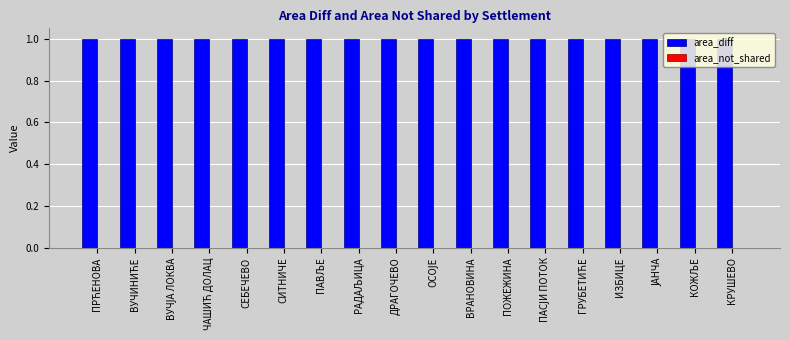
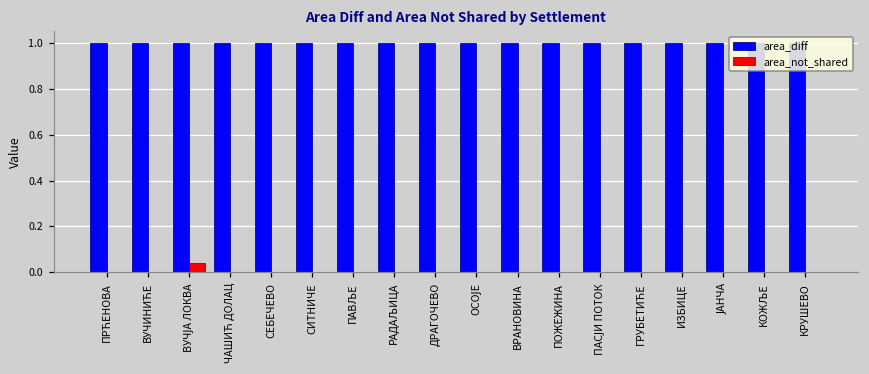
  {
    "area_diff": {
      "ПРЋЕНОВА": 1.00,
      "ВУЧИНИЋЕ": 1.00,
      "ВУЧЈА ЛОКВА": 1.00,
      "ЧАШИЋ ДОЛАЦ": 1.00,
      "СЕБЕЧЕВО": 1.00,
      "СИТНИЧЕ": 1.00,
      "ПАВЉЕ": 1.00,
      "РАДАЉИЦА": 1.00,
      "ДРАГОЧЕВО": 1.00,
      "ОСОЈЕ": 1.00,
      "ВРАНОВИНА": 1.00,
      "ПОЖЕЖИНА": 1.00,
      "ПАСЈИ ПОТОК": 1.00,
      "ГРУБЕТИЋЕ": 1.00,
      "ИЗБИЦЕ": 1.00,
      "ЈАНЧА": 1.00
    },
    "area_not_shared": {
      "ВУЧИНИЋЕ": 0.00,
-     "ВУЧЈА ЛОКВА": 0.00,
+     "ВУЧЈА ЛОКВА": 0.04,
      "ЧАШИЋ ДОЛАЦ": 0.00,
      "СЕБЕЧЕВО": 0.00,
      "СИТНИЧЕ": 0.00,
      "ПАВЉЕ": 0.00,
      "РАДАЉИЦА": 0.00,
      "ДРАГОЧЕВО": 0.00,
      "ВРАНОВИНА": 0.00,
      "ПАСЈИ ПОТОК": 0.00,
      "ГРУБЕТИЋЕ": 0.00,
      "ИЗБИЦЕ": 0.00,
      "ЈАНЧА": 0.00,
      "КОЖЉЕ": 0.00,
      "КРУШЕВО": 0.00
    }
  }
